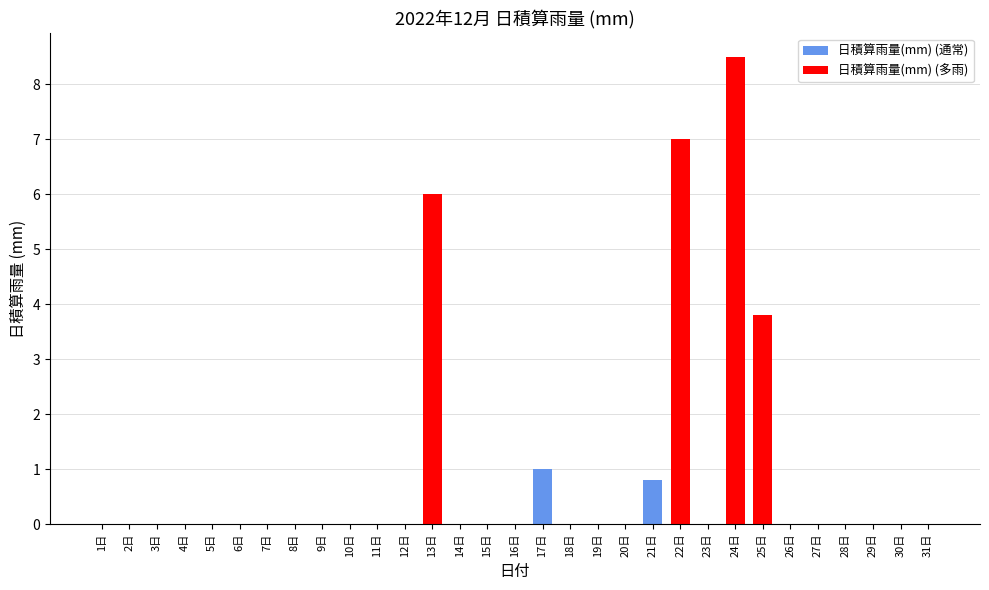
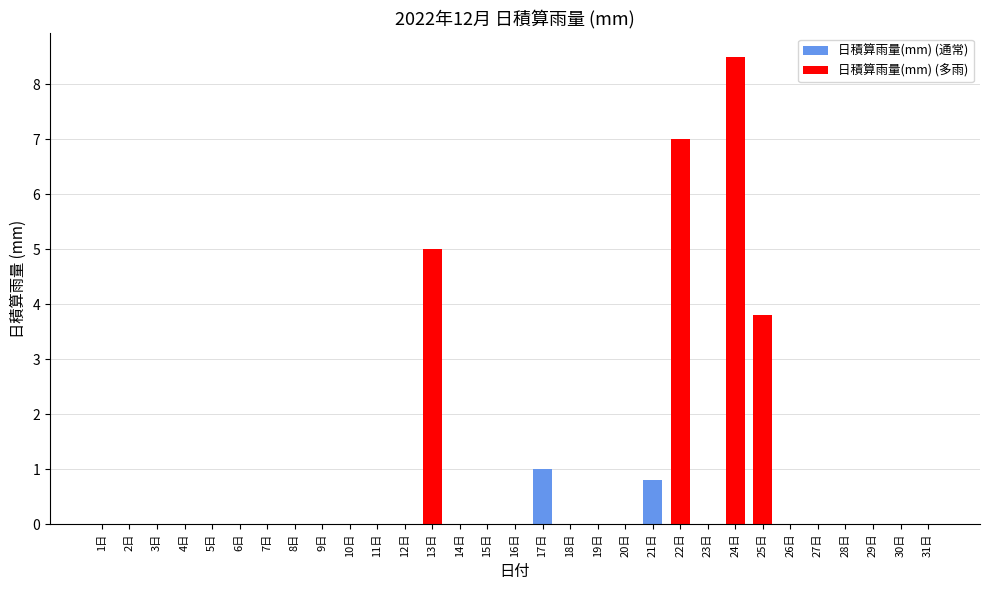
  {
    "日積算雨量(mm) (通常)": {
      "1日": 0,
      "2日": 0,
      "3日": 0,
      "4日": 0,
      "5日": 0,
      "6日": 0,
      "7日": 0,
      "8日": 0,
      "9日": 0,
      "10日": 0,
      "11日": 0,
      "12日": 0,
      "13日": 0,
      "14日": 0,
      "15日": 0,
      "16日": 0,
      "17日": 1,
      "18日": 0,
      "19日": 0,
      "20日": 0,
      "21日": 0.8,
      "22日": 0,
      "23日": 0,
      "24日": 0,
      "25日": 0,
      "26日": 0,
      "27日": 0,
      "28日": 0,
      "29日": 0,
      "30日": 0,
      "31日": 0
    },
    "日積算雨量(mm) (多雨)": {
      "1日": 0,
      "2日": 0,
      "3日": 0,
      "4日": 0,
      "5日": 0,
      "6日": 0,
      "7日": 0,
      "8日": 0,
      "9日": 0,
      "10日": 0,
      "11日": 0,
      "12日": 0,
-     "13日": 6,
+     "13日": 5,
      "14日": 0,
      "15日": 0,
      "16日": 0,
      "17日": 0,
      "18日": 0,
      "19日": 0,
      "20日": 0,
      "21日": 0,
      "22日": 7,
      "23日": 0,
      "24日": 8.5,
      "25日": 3.8,
      "26日": 0,
      "27日": 0,
      "28日": 0,
      "29日": 0,
      "30日": 0,
      "31日": 0
    }
  }
